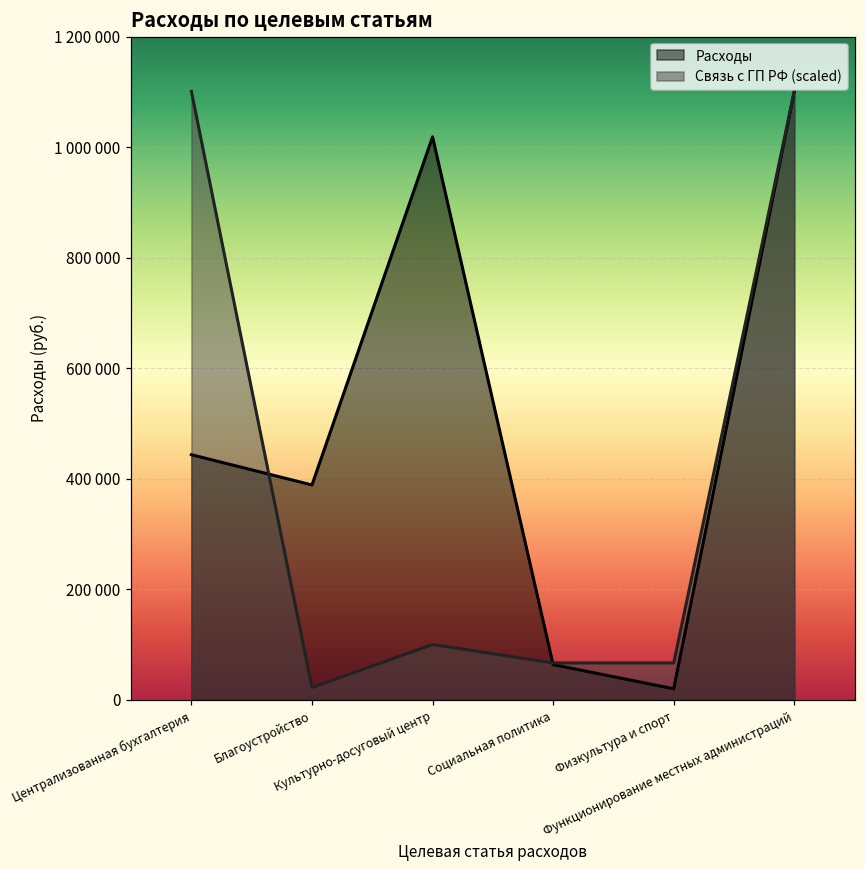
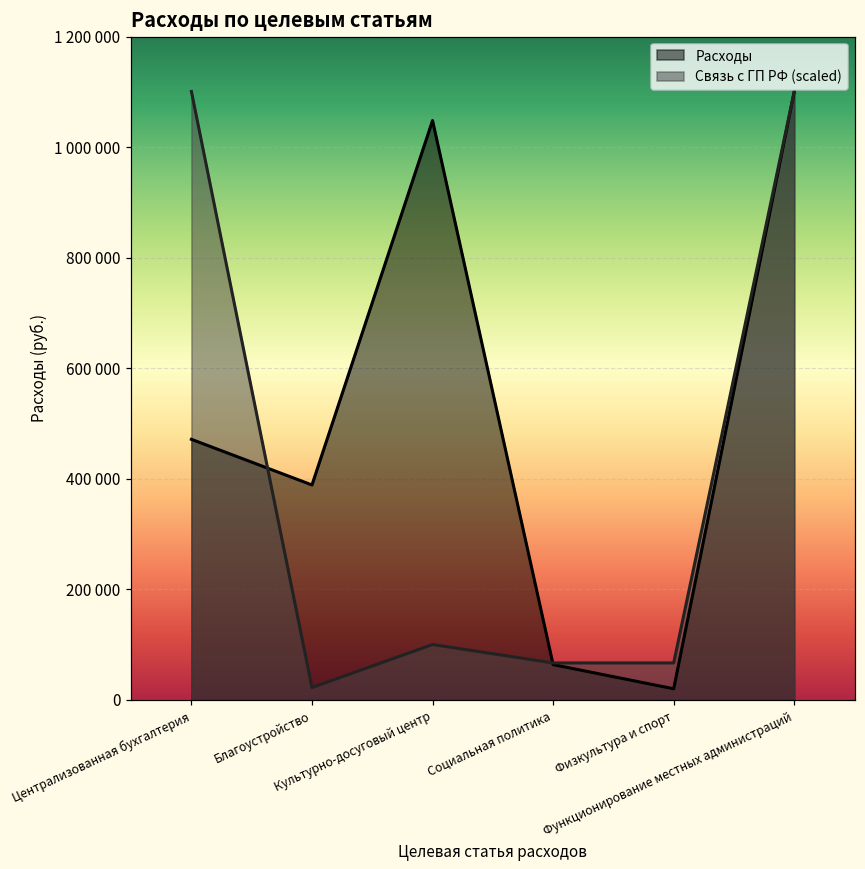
  {
    "Расходы": {
-     "Централизованная бухгалтерия": 440000,
+     "Централизованная бухгалтерия": 470000,
      "Благоустройство": 390000,
-     "Культурно-досуговый центр": 1020000,
+     "Культурно-досуговый центр": 1050000,
      "Физкультура и спорт": 20000
    },
    "Связь с ГП РФ (scaled)": {
      "Централизованная бухгалтерия": 1100000,
      "Благоустройство": 20000,
      "Культурно-досуговый центр": 100000,
      "Физкультура и спорт": 70000
    }
  }
